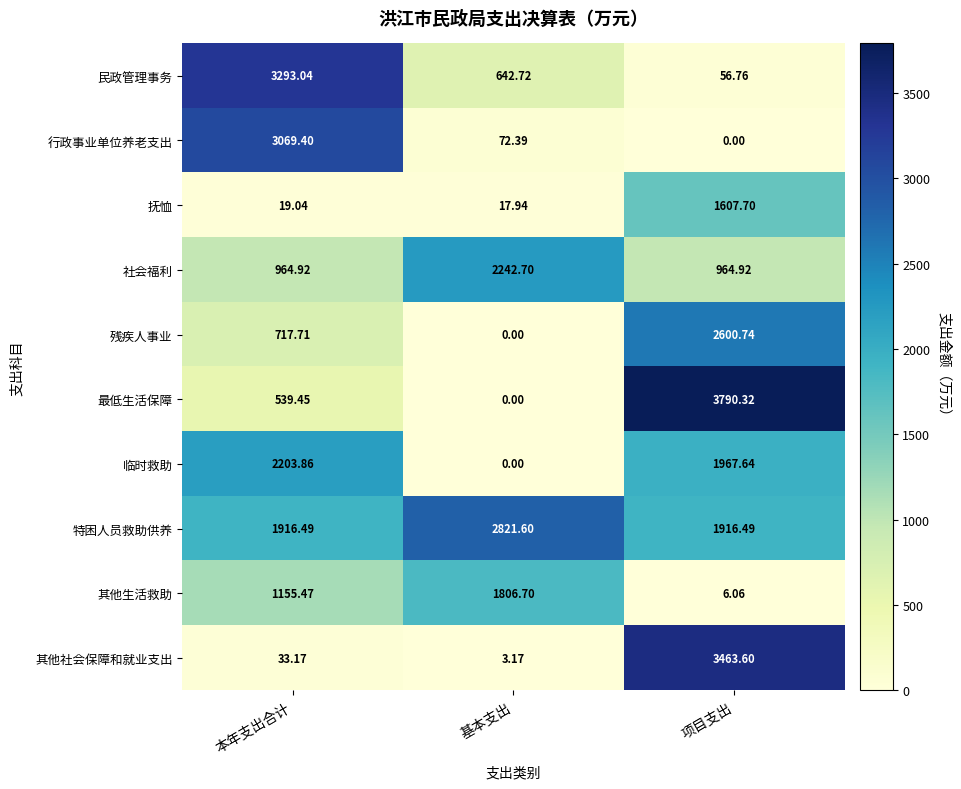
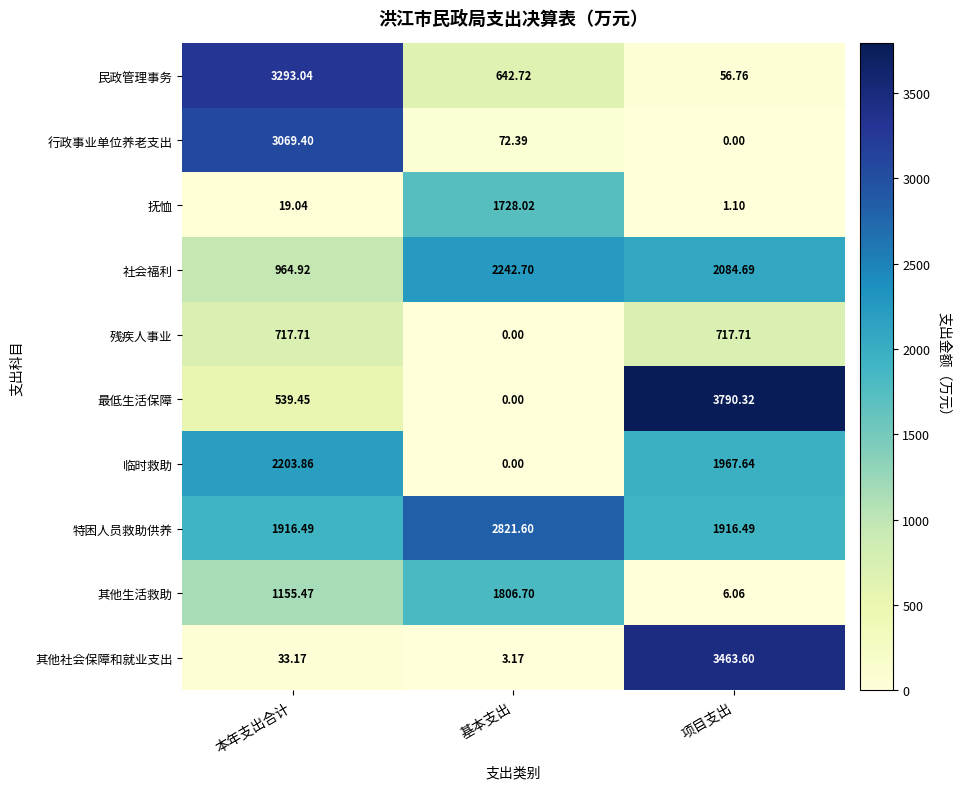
  {
    "民政管理事务": {
      "本年支出合计": 3293.04,
      "基本支出": 642.72,
      "项目支出": 56.76
    },
    "行政事业单位养老支出": {
      "本年支出合计": 3069.40,
      "基本支出": 72.39,
      "项目支出": 0.00
    },
    "抚恤": {
      "本年支出合计": 19.04,
-     "基本支出": 17.94,
-     "项目支出": 1607.70
+     "基本支出": 1728.02,
+     "项目支出": 1.10
    },
    "社会福利": {
      "本年支出合计": 964.92,
      "基本支出": 2242.70,
-     "项目支出": 964.92
+     "项目支出": 2084.69
    },
    "残疾人事业": {
      "本年支出合计": 717.71,
      "基本支出": 0.00,
-     "项目支出": 2600.74
+     "项目支出": 717.71
    },
    "最低生活保障": {
      "本年支出合计": 539.45,
      "基本支出": 0.00,
      "项目支出": 3790.32
    },
    "临时救助": {
      "本年支出合计": 2203.86,
      "基本支出": 0.00,
      "项目支出": 1967.64
    },
    "特困人员救助供养": {
      "本年支出合计": 1916.49,
      "基本支出": 2821.60,
      "项目支出": 1916.49
    },
    "其他生活救助": {
      "本年支出合计": 1155.47,
      "基本支出": 1806.70,
      "项目支出": 6.06
    },
    "其他社会保障和就业支出": {
      "本年支出合计": 33.17,
      "基本支出": 3.17,
      "项目支出": 3463.60
    }
  }
